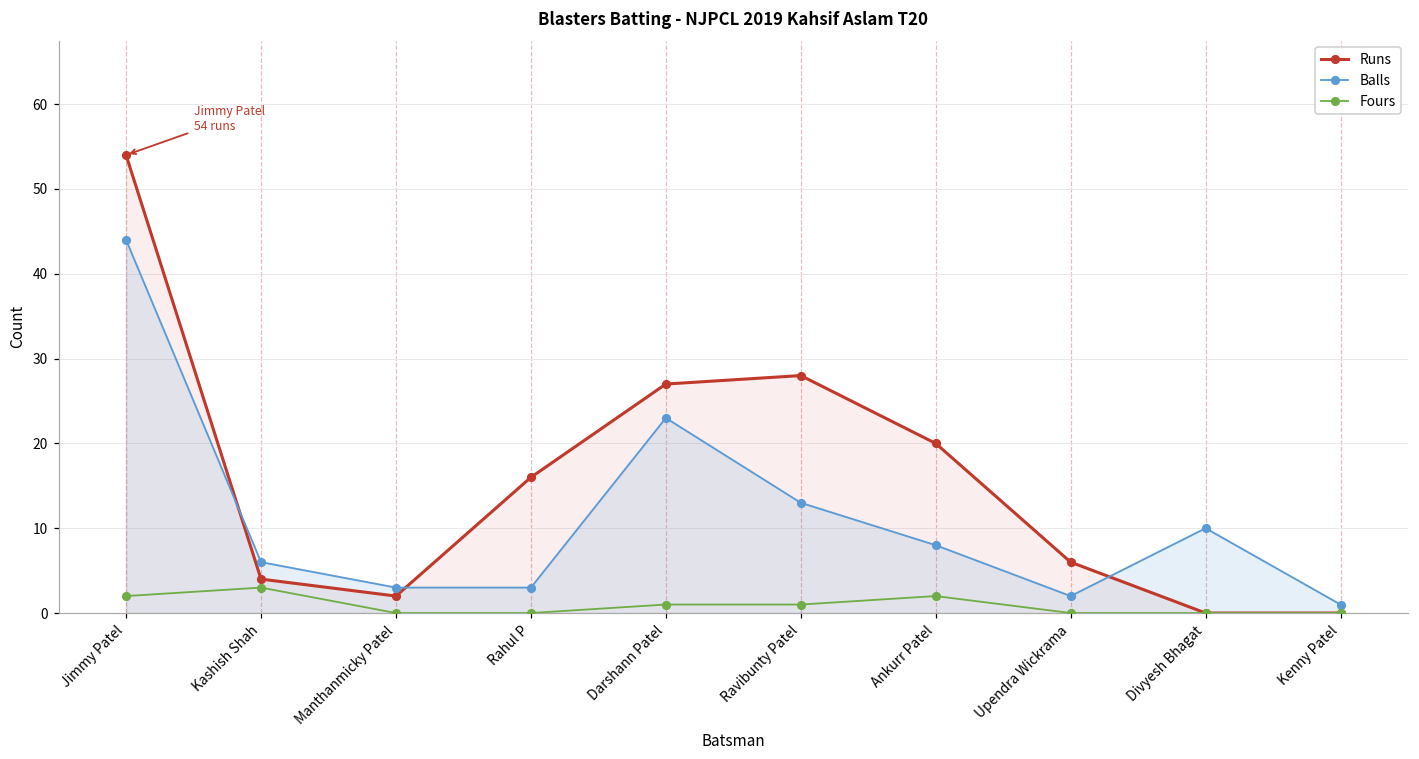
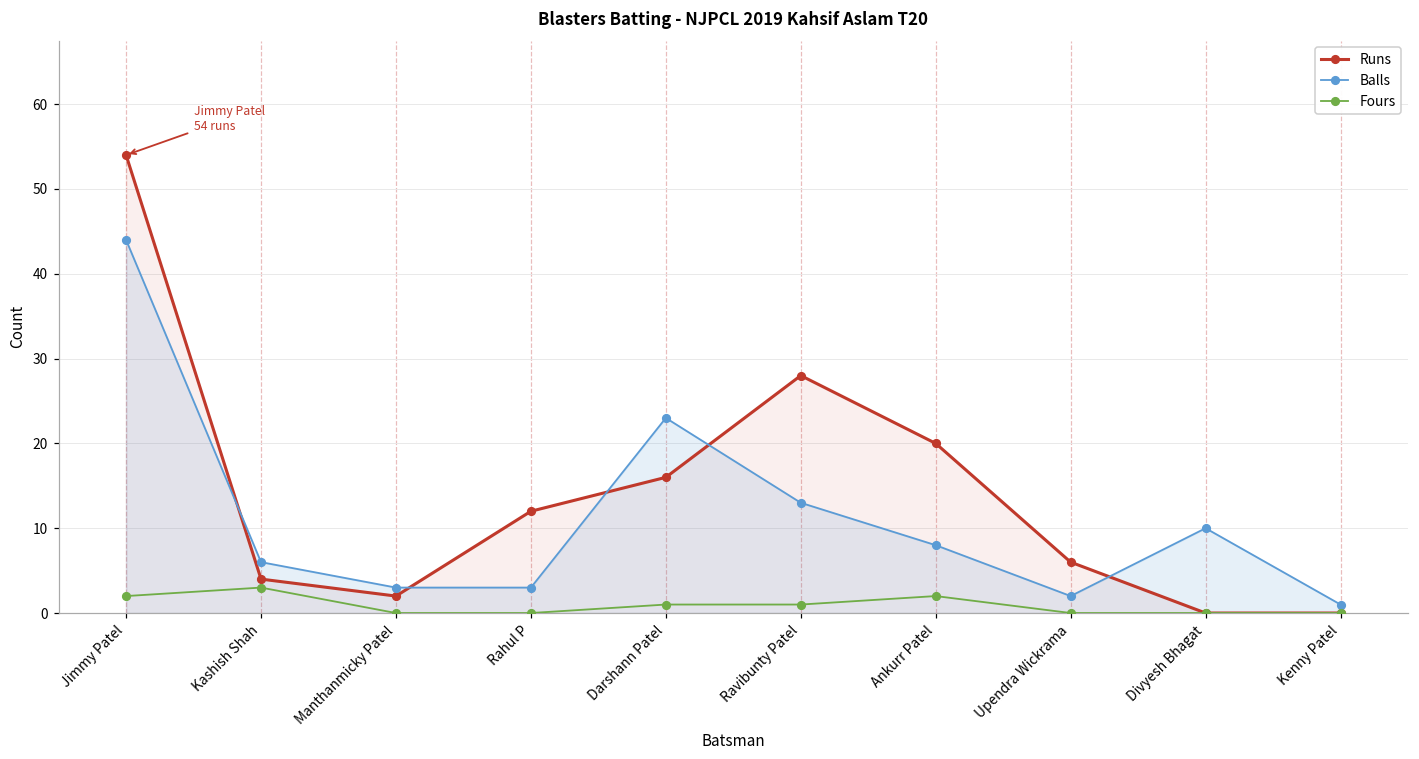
  {
    "Runs": {
      "Kashish Shah": 4,
      "Manthanmicky Patel": 2,
-     "Rahul P": 16,
-     "Darshann Patel": 27,
+     "Rahul P": 12,
+     "Darshann Patel": 16,
      "Ravibunty Patel": 28,
      "Ankurr Patel": 20,
      "Upendra Wickrama": 6
    },
    "Balls": {
      "Jimmy Patel": 44,
      "Kashish Shah": 6,
      "Manthanmicky Patel": 3,
      "Rahul P": 3,
      "Darshann Patel": 23,
      "Ravibunty Patel": 13,
      "Ankurr Patel": 8,
      "Upendra Wickrama": 2,
      "Divyesh Bhagat": 10,
      "Kenny Patel": 1
    },
    "Fours": {
      "Jimmy Patel": 2,
      "Kashish Shah": 3,
      "Manthanmicky Patel": 0,
      "Rahul P": 0,
      "Darshann Patel": 1,
      "Ravibunty Patel": 1,
      "Ankurr Patel": 2,
      "Upendra Wickrama": 0
    }
  }
